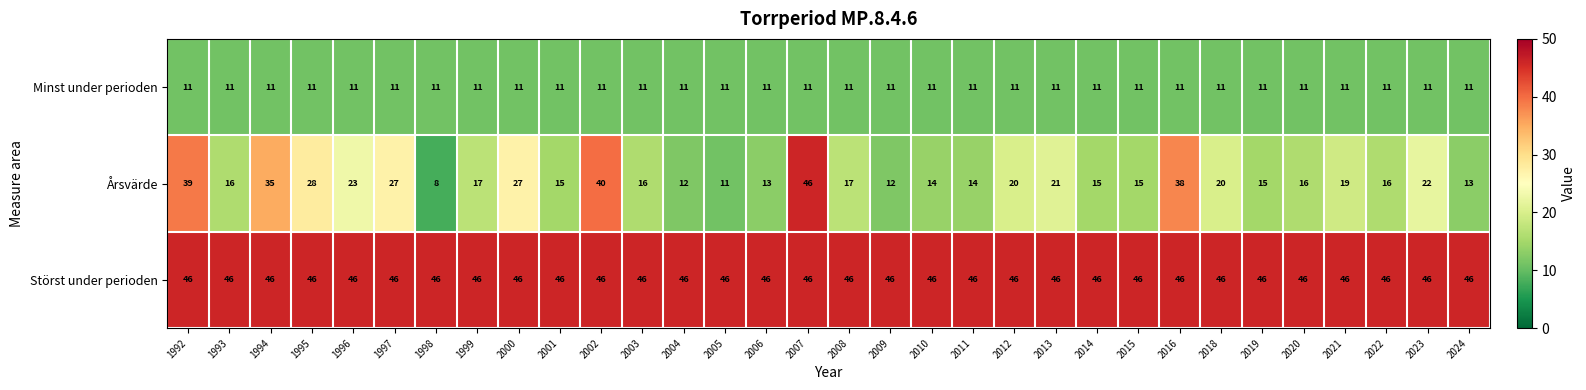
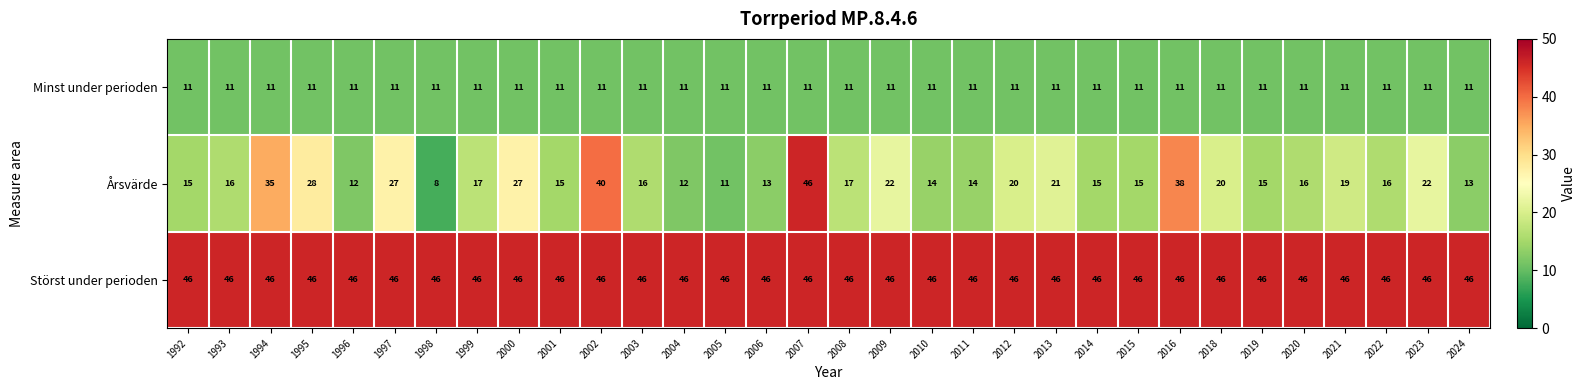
  {
    "Minst under perioden": {
      "1992": 11,
      "1993": 11,
      "1994": 11,
      "1995": 11,
      "1996": 11,
      "1997": 11,
      "1998": 11,
      "1999": 11,
      "2000": 11,
      "2001": 11,
      "2002": 11,
      "2003": 11,
      "2004": 11,
      "2005": 11,
      "2006": 11,
      "2007": 11,
      "2008": 11,
      "2009": 11,
      "2010": 11,
      "2011": 11,
      "2012": 11,
      "2013": 11,
      "2014": 11,
      "2015": 11,
      "2016": 11,
      "2018": 11,
      "2019": 11,
      "2020": 11,
      "2021": 11,
      "2022": 11,
      "2023": 11,
      "2024": 11
    },
    "Årsvärde": {
-     "1992": 39,
+     "1992": 15,
      "1993": 16,
      "1994": 35,
      "1995": 28,
-     "1996": 23,
+     "1996": 12,
      "1997": 27,
      "1998": 8,
      "1999": 17,
      "2000": 27,
      "2001": 15,
      "2002": 40,
      "2003": 16,
      "2004": 12,
      "2005": 11,
      "2006": 13,
      "2007": 46,
      "2008": 17,
-     "2009": 12,
+     "2009": 22,
      "2010": 14,
      "2011": 14,
      "2012": 20,
      "2013": 21,
      "2014": 15,
      "2015": 15,
      "2016": 38,
      "2018": 20,
      "2019": 15,
      "2020": 16,
      "2021": 19,
      "2022": 16,
      "2023": 22,
      "2024": 13
    },
    "Störst under perioden": {
      "1992": 46,
      "1993": 46,
      "1994": 46,
      "1995": 46,
      "1996": 46,
      "1997": 46,
      "1998": 46,
      "1999": 46,
      "2000": 46,
      "2001": 46,
      "2002": 46,
      "2003": 46,
      "2004": 46,
      "2005": 46,
      "2006": 46,
      "2007": 46,
      "2008": 46,
      "2009": 46,
      "2010": 46,
      "2011": 46,
      "2012": 46,
      "2013": 46,
      "2014": 46,
      "2015": 46,
      "2016": 46,
      "2018": 46,
      "2019": 46,
      "2020": 46,
      "2021": 46,
      "2022": 46,
      "2023": 46,
      "2024": 46
    }
  }
